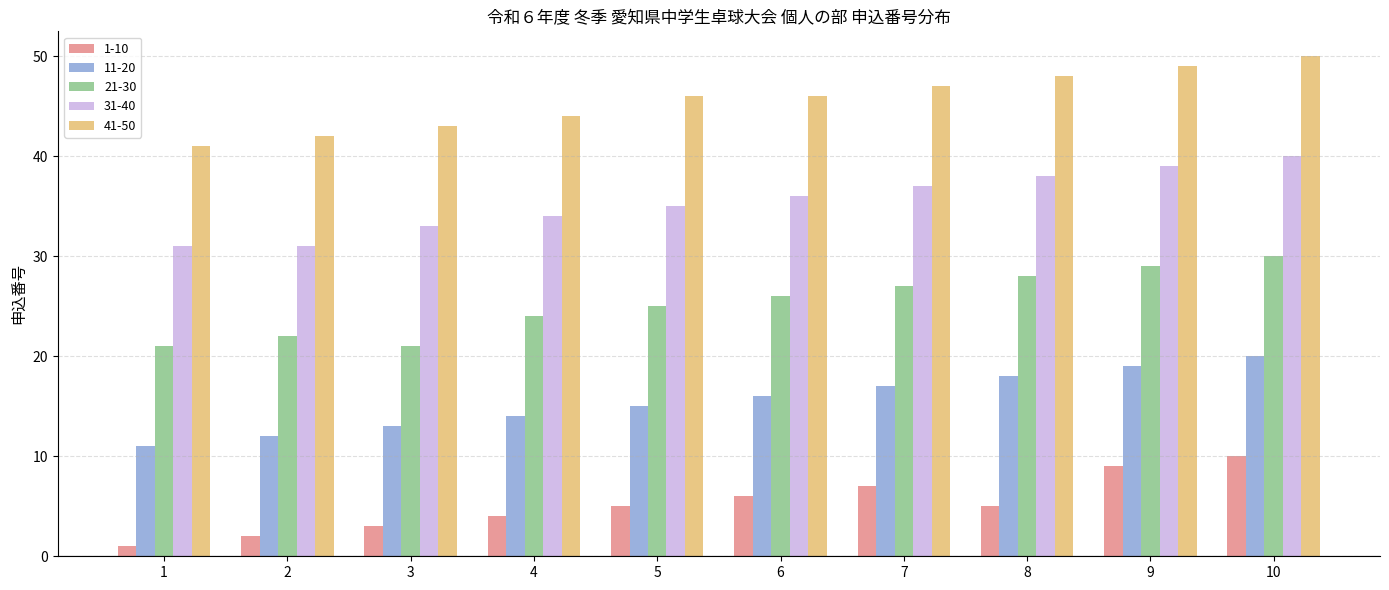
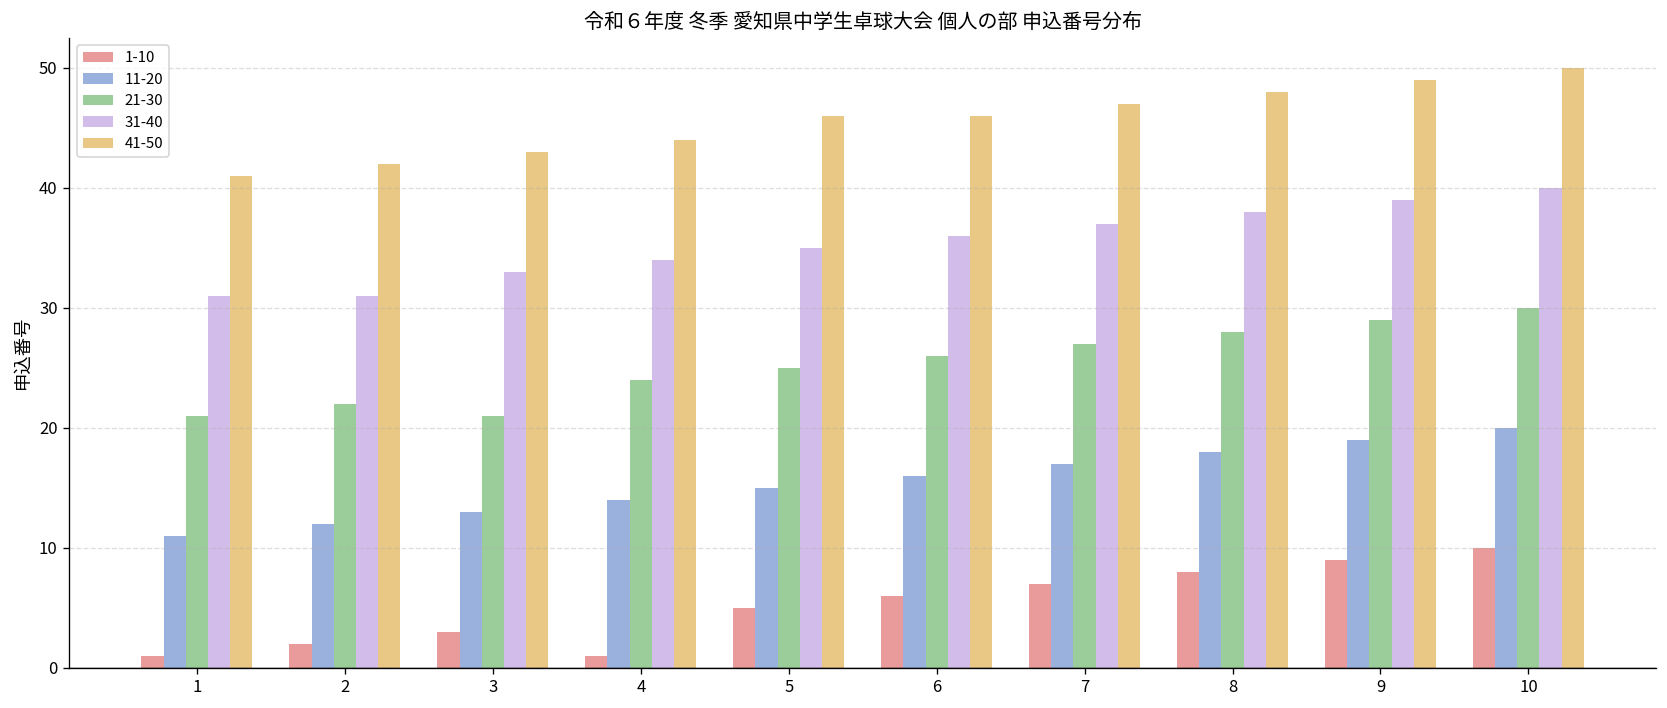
  {
    "1-10": {
      "1": 1,
      "2": 2,
      "3": 3,
-     "4": 4,
+     "4": 1,
      "5": 5,
      "6": 6,
      "7": 7,
-     "8": 5,
+     "8": 8,
      "9": 9,
      "10": 10
    },
    "11-20": {
      "1": 11,
      "2": 12,
      "3": 13,
      "4": 14,
      "5": 15,
      "6": 16,
      "7": 17,
      "8": 18,
      "9": 19,
      "10": 20
    },
    "21-30": {
      "1": 21,
      "2": 22,
      "3": 21,
      "4": 24,
      "5": 25,
      "6": 26,
      "7": 27,
      "8": 28,
      "9": 29,
      "10": 30
    },
    "31-40": {
      "1": 31,
      "2": 31,
      "3": 33,
      "4": 34,
      "5": 35,
      "6": 36,
      "7": 37,
      "8": 38,
      "9": 39,
      "10": 40
    },
    "41-50": {
      "1": 41,
      "2": 42,
      "3": 43,
      "4": 44,
      "5": 46,
      "6": 46,
      "7": 47,
      "8": 48,
      "9": 49,
      "10": 50
    }
  }
